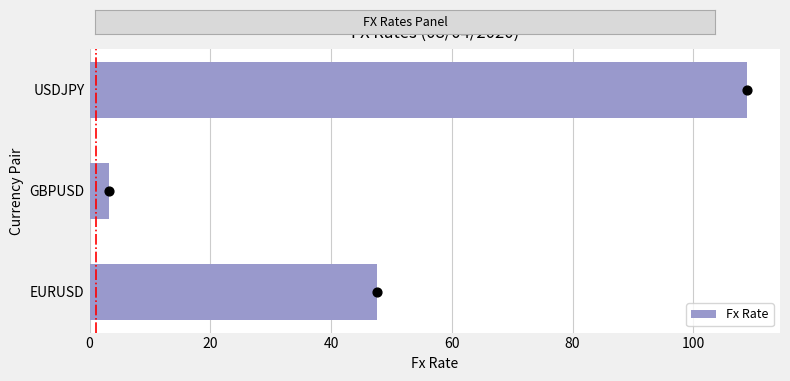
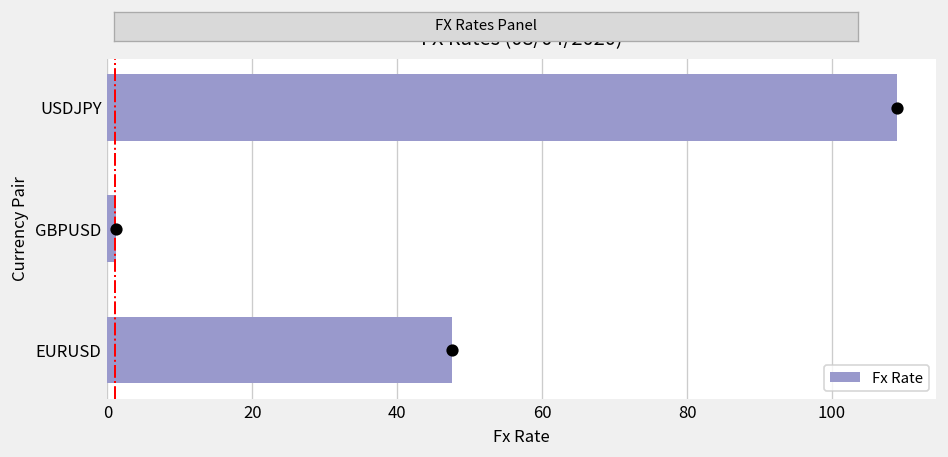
  {
    "USDJPY": 109,
-   "GBPUSD": 3,
+   "GBPUSD": 1,
    "EURUSD": 48
  }
